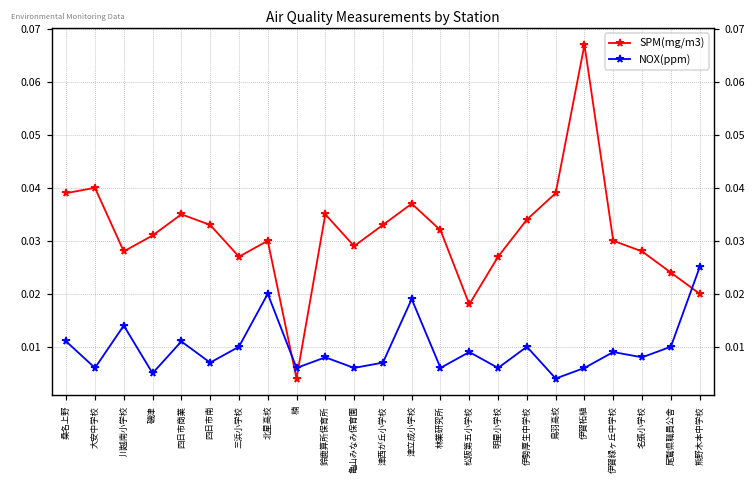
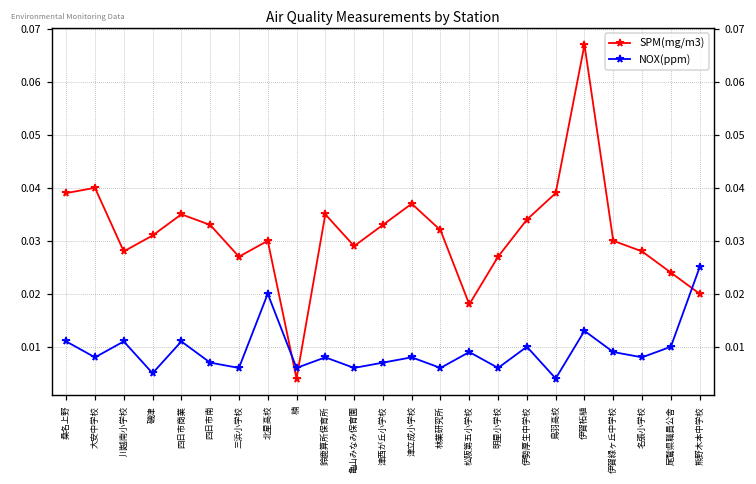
  {
    "SPM(mg/m3)": {
      "桑名上野": 0.039,
      "大安中学校": 0.040,
      "川越南小学校": 0.028,
      "磯津": 0.031,
      "四日市商業": 0.035,
      "四日市南": 0.033,
      "三浜小学校": 0.027,
      "北星高校": 0.030,
      "楠": 0.004,
      "鈴鹿算所保育所": 0.035,
      "亀山みなみ保育園": 0.029,
      "津西が丘小学校": 0.033,
      "津立成小学校": 0.037,
      "林業研究所": 0.032,
      "松阪第五小学校": 0.018,
      "明星小学校": 0.027,
      "伊勢厚生中学校": 0.034,
      "鳥羽高校": 0.039,
      "伊賀柘植": 0.067,
      "伊賀緑ヶ丘中学校": 0.030,
      "名張小学校": 0.028,
      "尾鷲県職員公舎": 0.024,
      "熊野木本中学校": 0.020
    },
    "NOX(ppm)": {
      "桑名上野": 0.011,
-     "大安中学校": 0.006,
-     "川越南小学校": 0.014,
+     "大安中学校": 0.008,
+     "川越南小学校": 0.011,
      "磯津": 0.005,
      "四日市商業": 0.011,
      "四日市南": 0.007,
-     "三浜小学校": 0.010,
+     "三浜小学校": 0.006,
      "北星高校": 0.020,
      "楠": 0.006,
      "鈴鹿算所保育所": 0.008,
      "亀山みなみ保育園": 0.006,
      "津西が丘小学校": 0.007,
-     "津立成小学校": 0.019,
+     "津立成小学校": 0.008,
      "林業研究所": 0.006,
      "松阪第五小学校": 0.009,
      "明星小学校": 0.006,
      "伊勢厚生中学校": 0.010,
      "鳥羽高校": 0.004,
-     "伊賀柘植": 0.006,
+     "伊賀柘植": 0.013,
      "伊賀緑ヶ丘中学校": 0.009,
      "名張小学校": 0.008,
      "尾鷲県職員公舎": 0.010,
      "熊野木本中学校": 0.025
    }
  }
